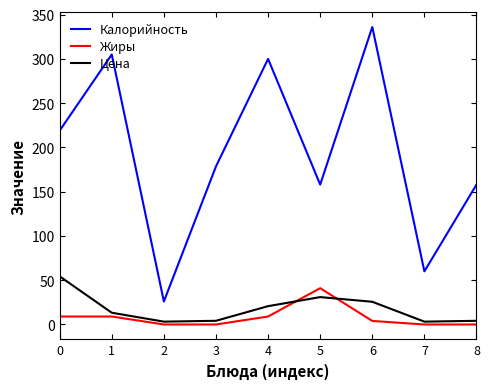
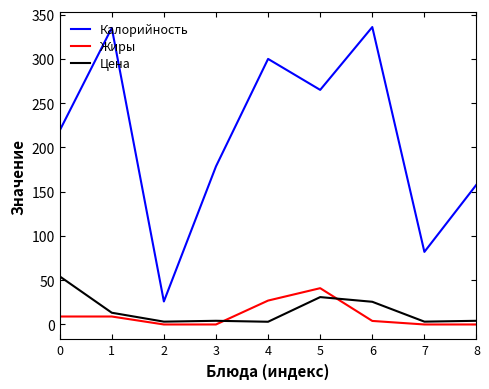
  {
    "Калорийность": {
      "0": 220,
-     "1": 310,
+     "1": 340,
      "2": 30,
      "3": 180,
      "4": 300,
-     "5": 160,
+     "5": 270,
      "6": 340,
-     "7": 60,
+     "7": 80,
      "8": 160
    },
    "Жиры": {
      "0": 10,
      "1": 10,
      "2": 0,
      "3": 0,
-     "4": 10,
+     "4": 30,
      "5": 40,
      "6": 0,
      "7": 0,
      "8": 0
    },
    "Цена": {
      "0": 50,
      "1": 10,
      "2": 0,
      "3": 0,
-     "4": 20,
+     "4": 0,
      "5": 30,
      "6": 30,
      "7": 0,
      "8": 0
    }
  }
